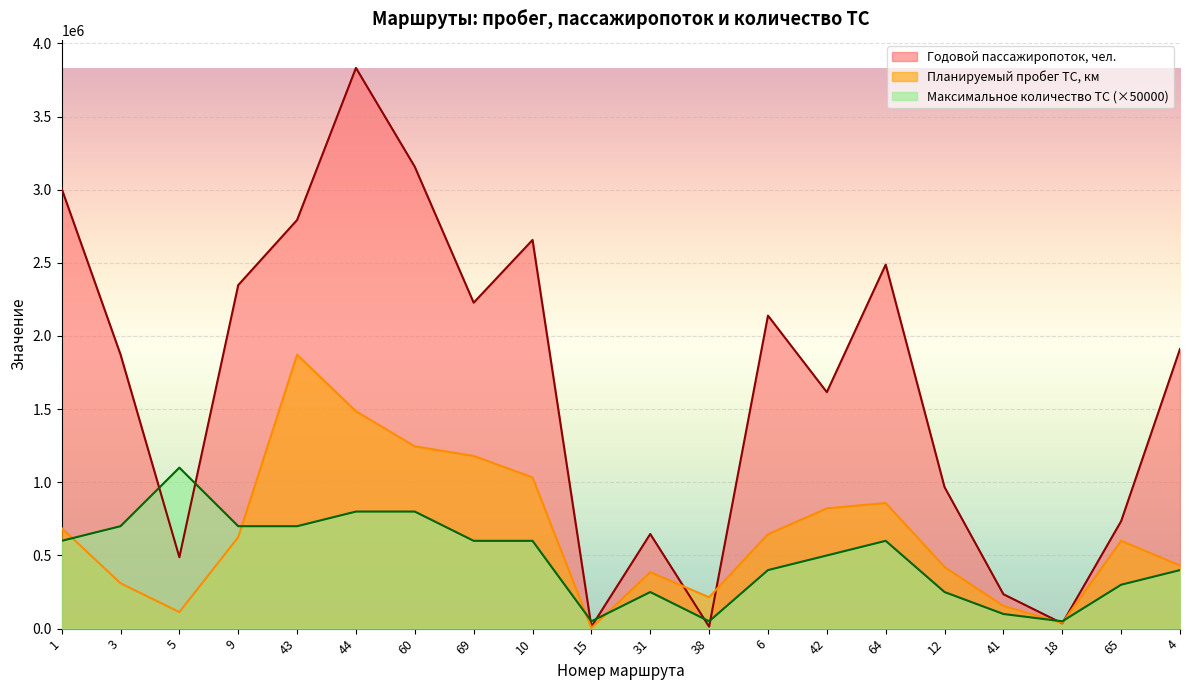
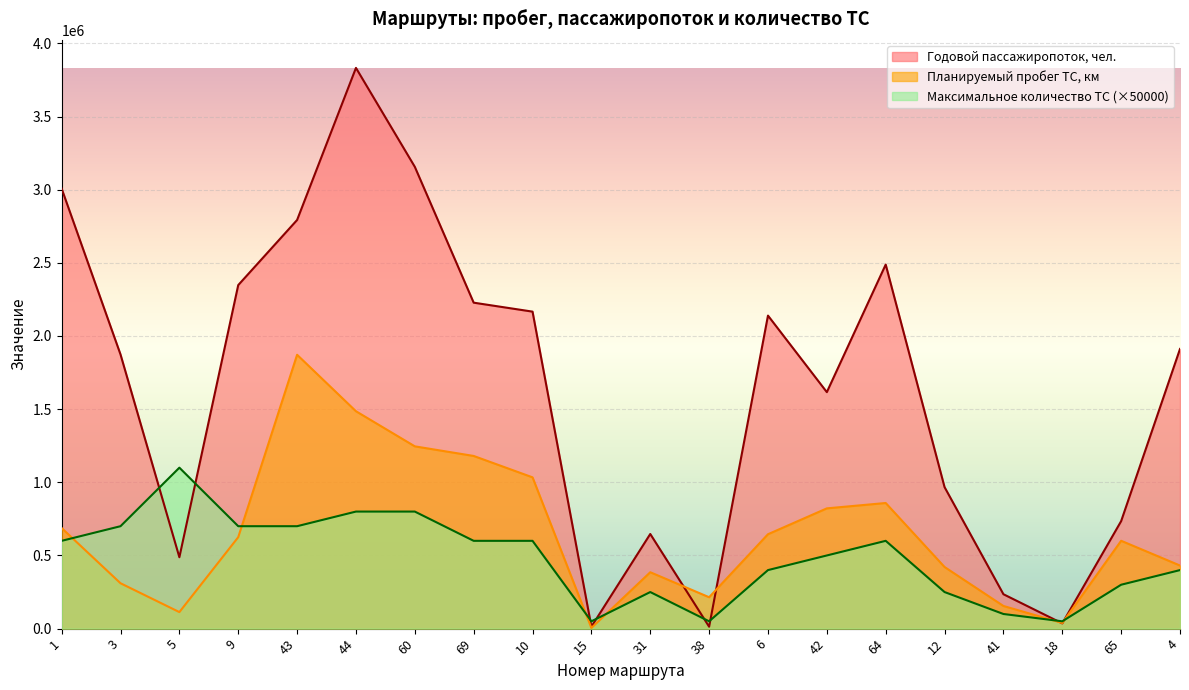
  {
    "Годовой пассажиропоток, чел.": {
      "1": 3010000,
      "3": 1870000,
      "5": 490000,
      "9": 2350000,
      "43": 2790000,
      "44": 3830000,
      "60": 3160000,
      "69": 2230000,
-     "10": 2660000,
+     "10": 2170000,
      "31": 650000,
      "38": 10000,
      "6": 2140000,
      "42": 1620000,
      "64": 2490000,
      "12": 970000,
      "41": 240000,
      "65": 730000,
      "4": 1910000
    },
    "Планируемый пробег ТС, км": {
      "1": 690000,
      "3": 310000,
      "5": 110000,
      "9": 630000,
      "43": 1870000,
      "44": 1490000,
      "60": 1250000,
      "69": 1180000,
      "10": 1030000,
      "31": 390000,
      "38": 210000,
      "6": 650000,
      "42": 820000,
      "64": 860000,
      "12": 420000,
      "41": 150000,
      "65": 600000,
      "4": 430000
    },
    "Максимальное количество ТС (×50000)": {
      "1": 600000,
      "3": 700000,
      "5": 1100000,
      "9": 700000,
      "43": 700000,
      "44": 800000,
      "60": 800000,
      "69": 600000,
      "10": 600000,
      "15": 50000,
      "31": 250000,
      "38": 50000,
      "6": 400000,
      "42": 500000,
      "64": 600000,
      "12": 250000,
      "41": 100000,
      "65": 300000,
      "4": 400000
    }
  }
